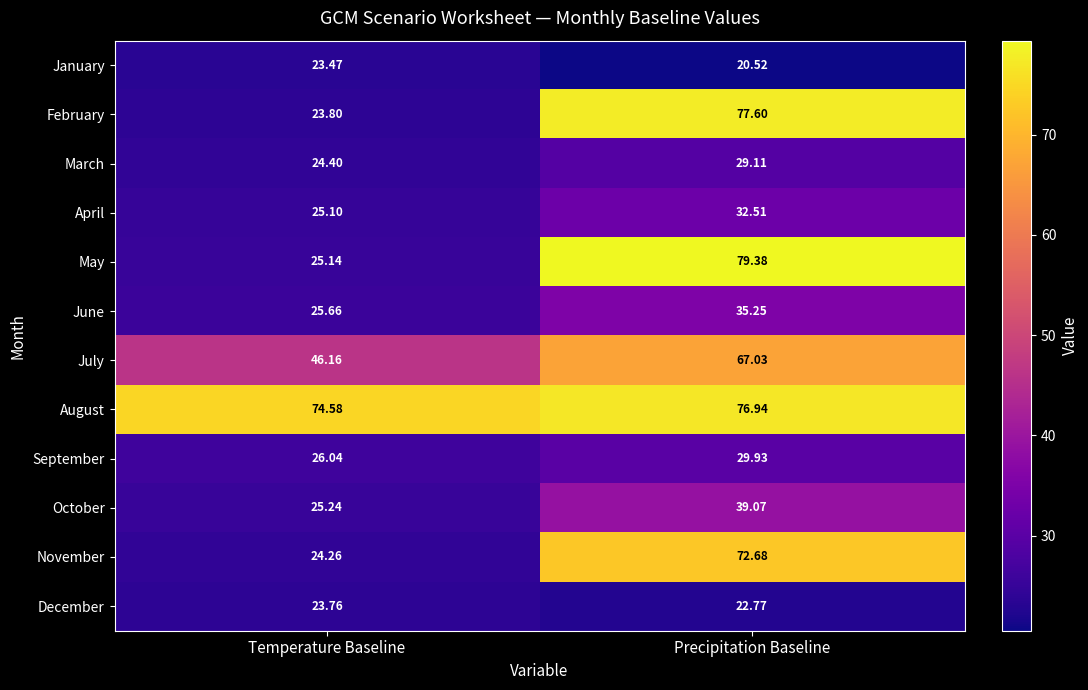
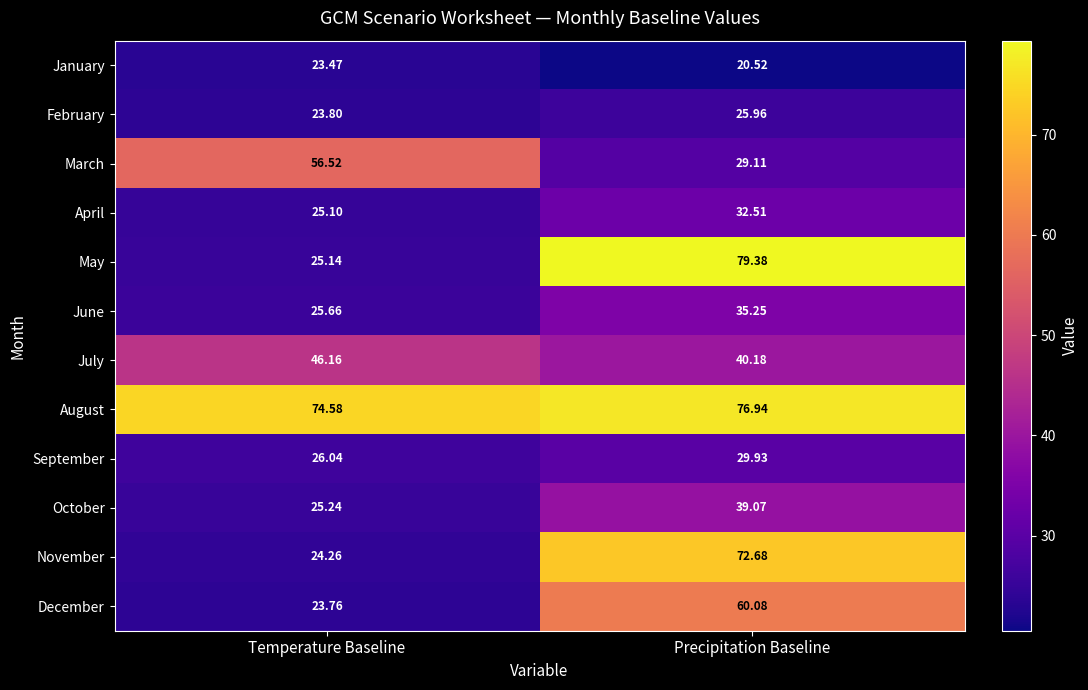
  {
    "January": {
      "Temperature Baseline": 23.47,
      "Precipitation Baseline": 20.52
    },
    "February": {
      "Temperature Baseline": 23.80,
-     "Precipitation Baseline": 77.60
+     "Precipitation Baseline": 25.96
    },
    "March": {
-     "Temperature Baseline": 24.40,
+     "Temperature Baseline": 56.52,
      "Precipitation Baseline": 29.11
    },
    "April": {
      "Temperature Baseline": 25.10,
      "Precipitation Baseline": 32.51
    },
    "May": {
      "Temperature Baseline": 25.14,
      "Precipitation Baseline": 79.38
    },
    "June": {
      "Temperature Baseline": 25.66,
      "Precipitation Baseline": 35.25
    },
    "July": {
      "Temperature Baseline": 46.16,
-     "Precipitation Baseline": 67.03
+     "Precipitation Baseline": 40.18
    },
    "August": {
      "Temperature Baseline": 74.58,
      "Precipitation Baseline": 76.94
    },
    "September": {
      "Temperature Baseline": 26.04,
      "Precipitation Baseline": 29.93
    },
    "October": {
      "Temperature Baseline": 25.24,
      "Precipitation Baseline": 39.07
    },
    "November": {
      "Temperature Baseline": 24.26,
      "Precipitation Baseline": 72.68
    },
    "December": {
      "Temperature Baseline": 23.76,
-     "Precipitation Baseline": 22.77
+     "Precipitation Baseline": 60.08
    }
  }
